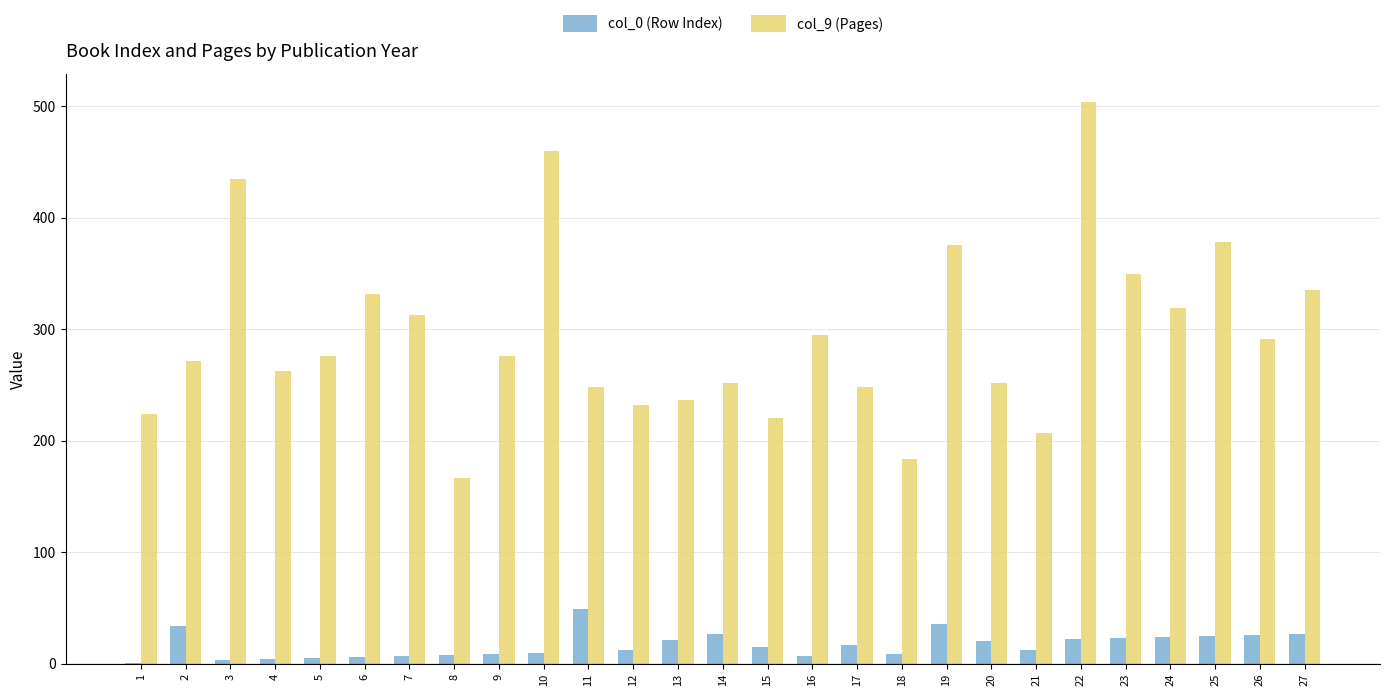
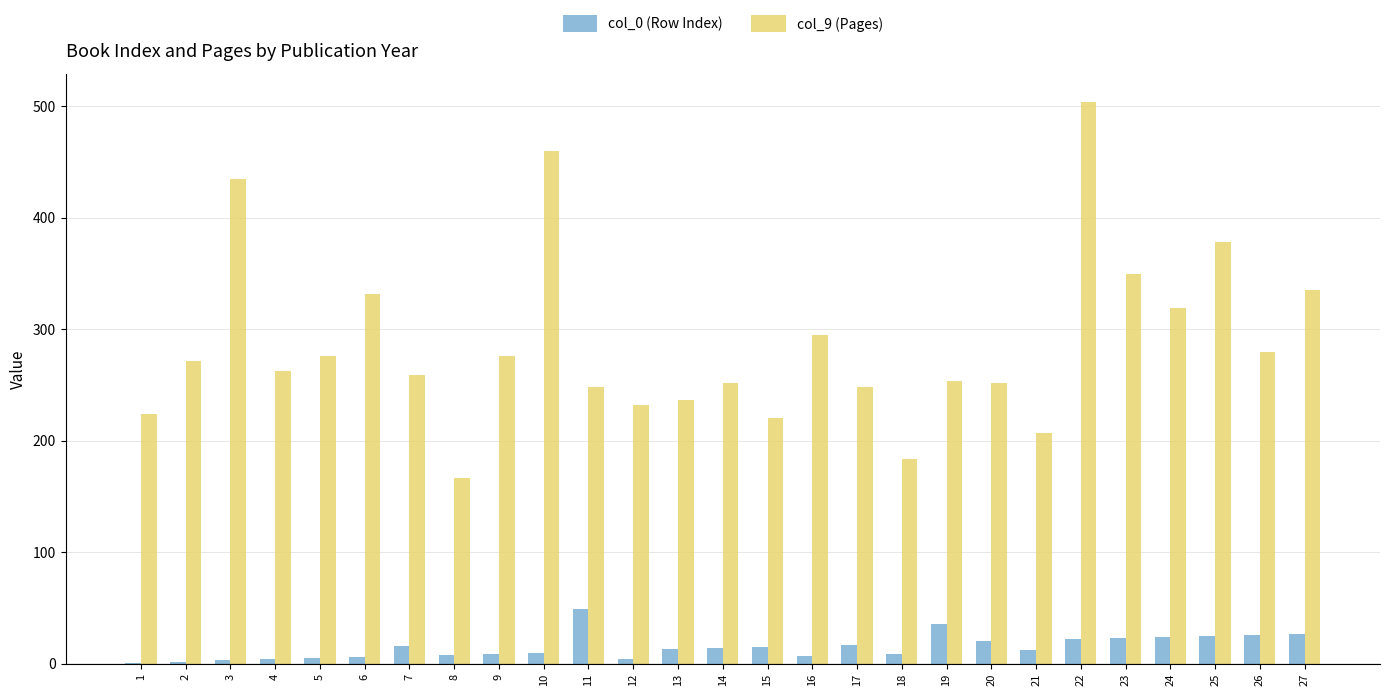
  {
    "col_0 (Row Index)": {
-     "2": 34,
+     "2": 2,
      "3": 3,
      "4": 4,
      "5": 5,
      "6": 6,
-     "7": 7,
+     "7": 16,
      "8": 8,
      "9": 9,
      "10": 10,
      "11": 49,
-     "12": 12,
-     "13": 21,
-     "14": 27,
+     "12": 4,
+     "13": 13,
+     "14": 14,
      "15": 15,
      "16": 7,
      "17": 17,
      "18": 9,
      "19": 36,
      "20": 20,
      "21": 12,
      "22": 22,
      "23": 23,
      "24": 24,
      "25": 25,
      "26": 26,
      "27": 27
    },
    "col_9 (Pages)": {
      "1": 224,
      "2": 272,
      "3": 435,
      "4": 263,
      "5": 276,
      "6": 332,
-     "7": 313,
+     "7": 259,
      "8": 167,
      "9": 276,
      "10": 460,
      "11": 248,
      "12": 232,
      "13": 237,
      "14": 252,
      "15": 220,
      "16": 295,
      "17": 248,
      "18": 184,
-     "19": 376,
+     "19": 254,
      "20": 252,
      "21": 207,
      "22": 504,
      "23": 350,
      "24": 319,
      "25": 378,
-     "26": 291,
+     "26": 280,
      "27": 335
    }
  }
